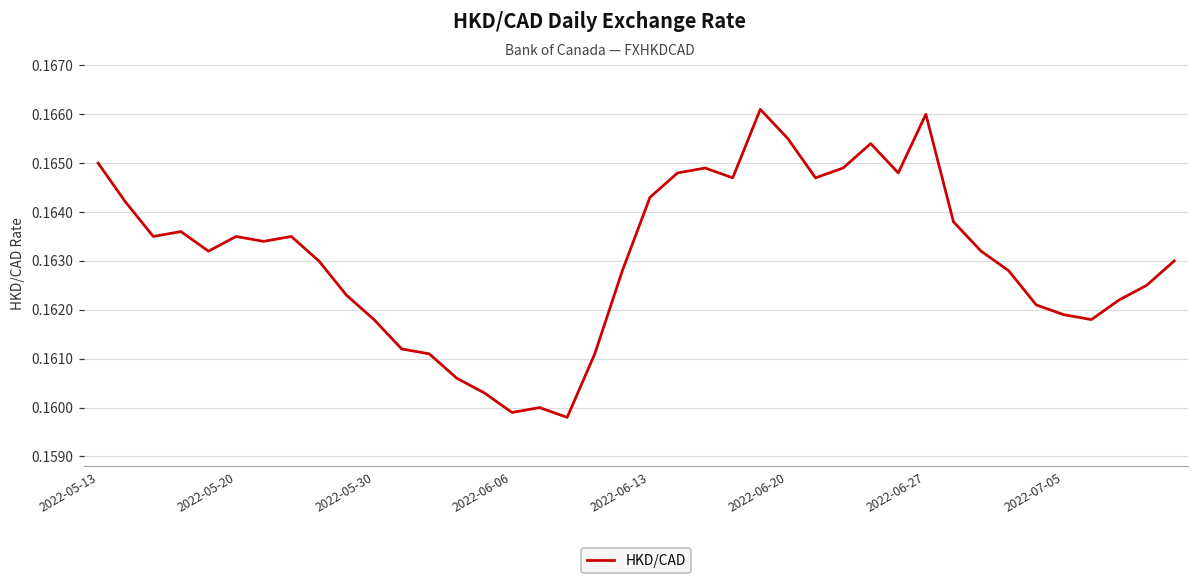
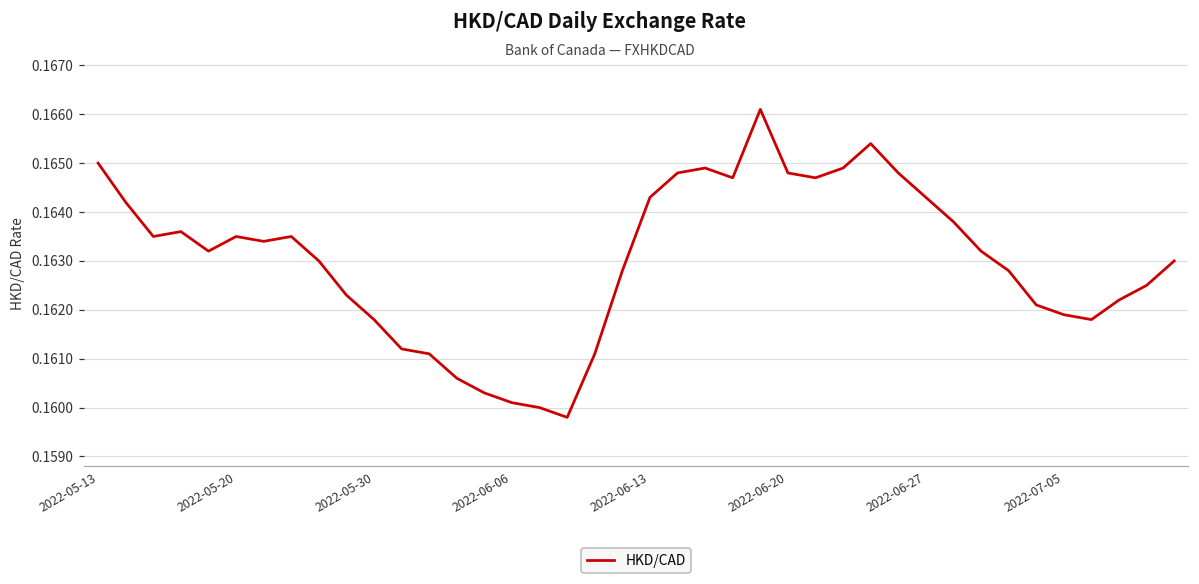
  {
    "2022-05-13": 0.1650,
    "2022-05-20": 0.1635,
    "2022-05-30": 0.1618,
-   "2022-06-06": 0.1599,
+   "2022-06-06": 0.1601,
    "2022-06-13": 0.1643,
-   "2022-06-20": 0.1655,
-   "2022-06-27": 0.1660,
+   "2022-06-20": 0.1648,
+   "2022-06-27": 0.1643,
    "2022-07-05": 0.1619
  }
